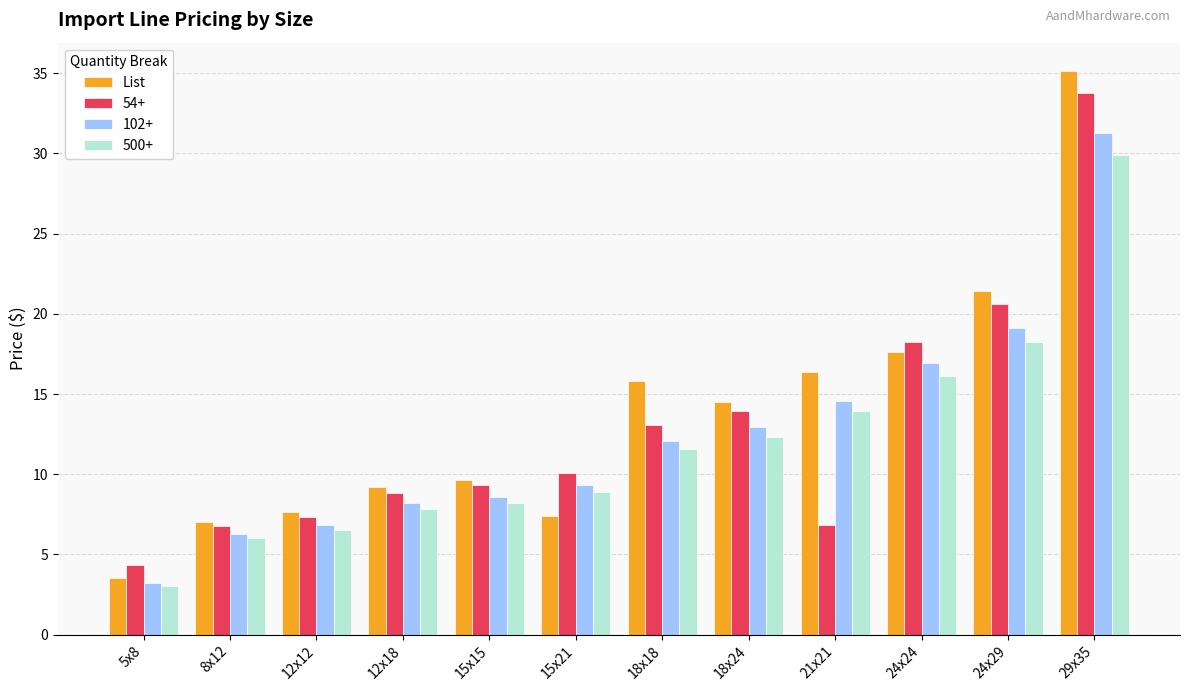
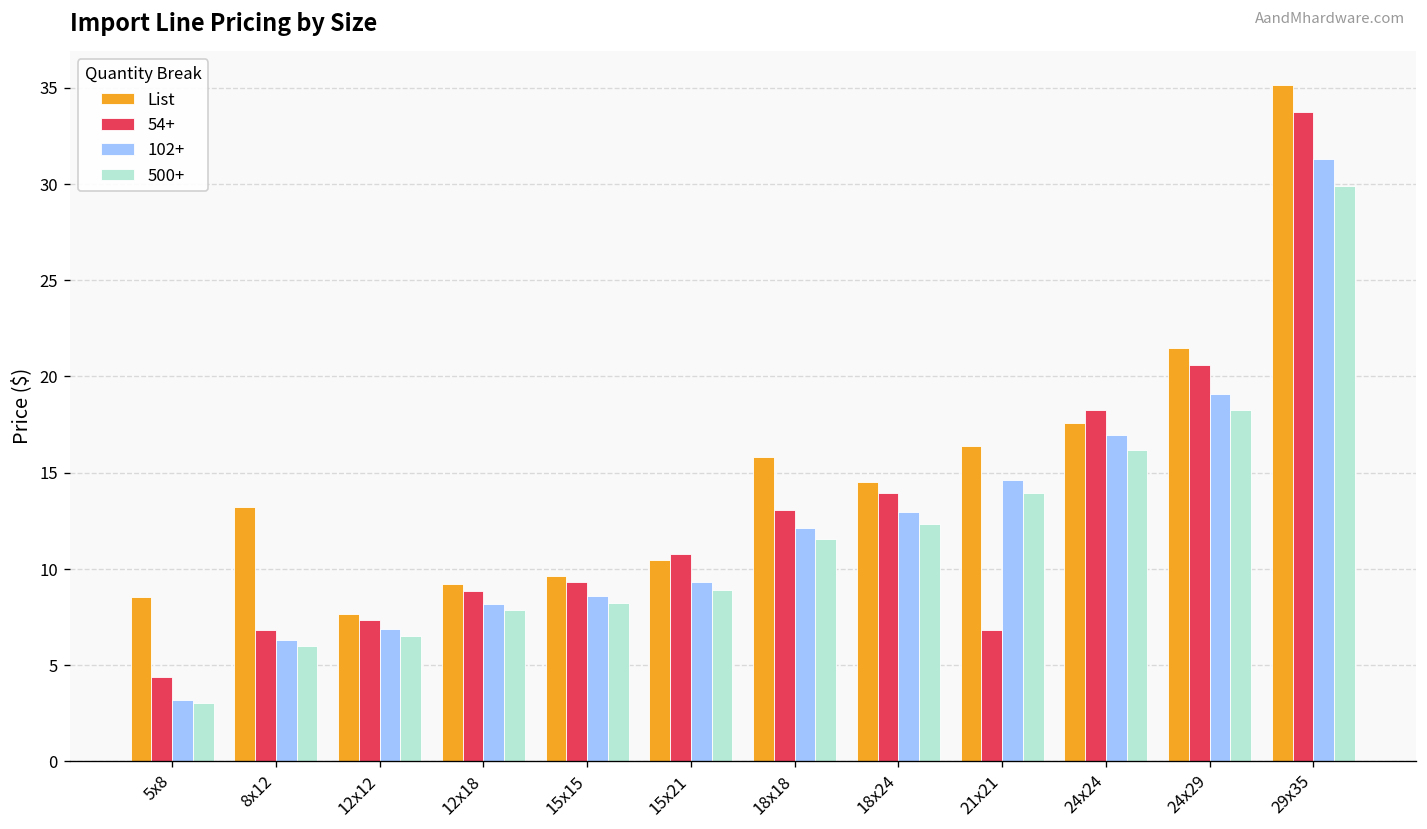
  {
    "List": {
-     "5x8": 3.6,
-     "8x12": 7.1,
+     "5x8": 8.6,
+     "8x12": 13.2,
      "12x12": 7.7,
      "12x18": 9.2,
      "15x15": 9.7,
-     "15x21": 7.4,
+     "15x21": 10.5,
      "18x18": 15.8,
      "18x24": 14.5,
      "21x21": 16.4,
      "24x24": 17.6,
      "24x29": 21.5,
      "29x35": 35.2
    },
    "54+": {
      "5x8": 4.4,
      "8x12": 6.8,
      "12x12": 7.4,
      "12x18": 8.9,
      "15x15": 9.3,
-     "15x21": 10.1,
+     "15x21": 10.8,
      "18x18": 13.1,
      "18x24": 14.0,
      "21x21": 6.8,
      "24x24": 18.3,
      "24x29": 20.6,
      "29x35": 33.8
    }
  }
